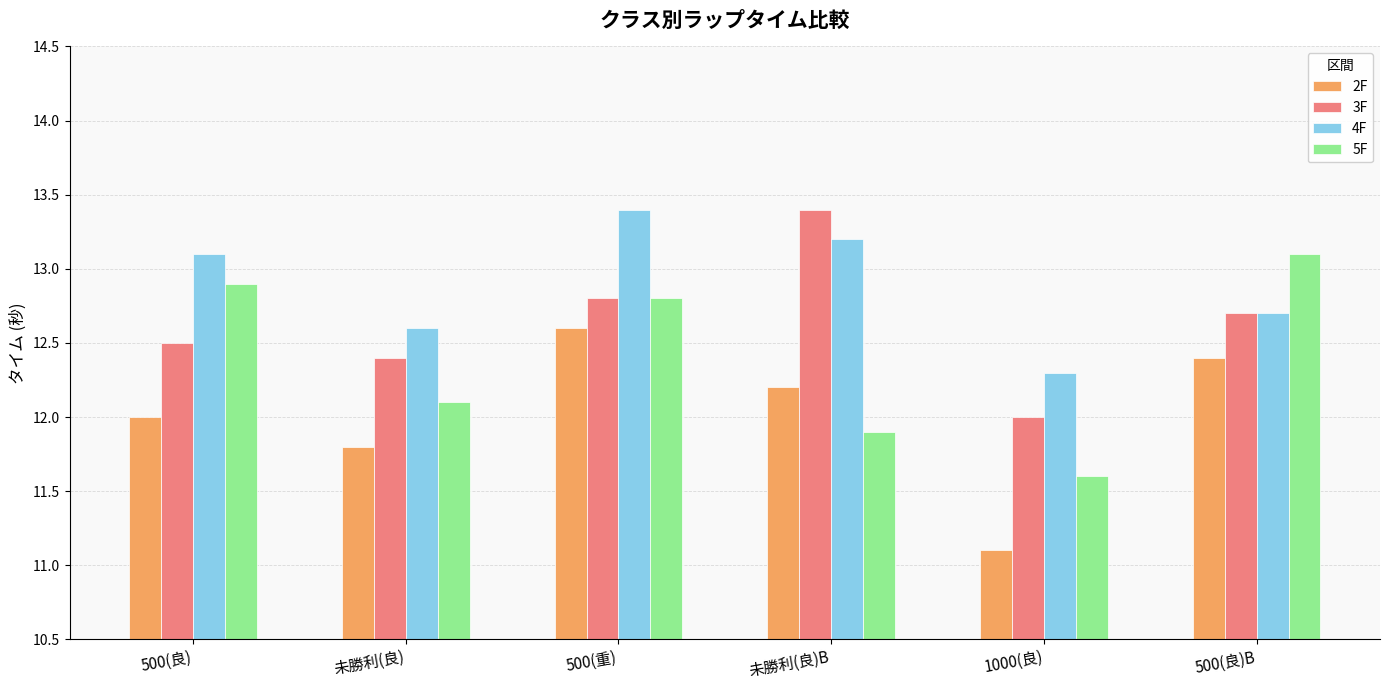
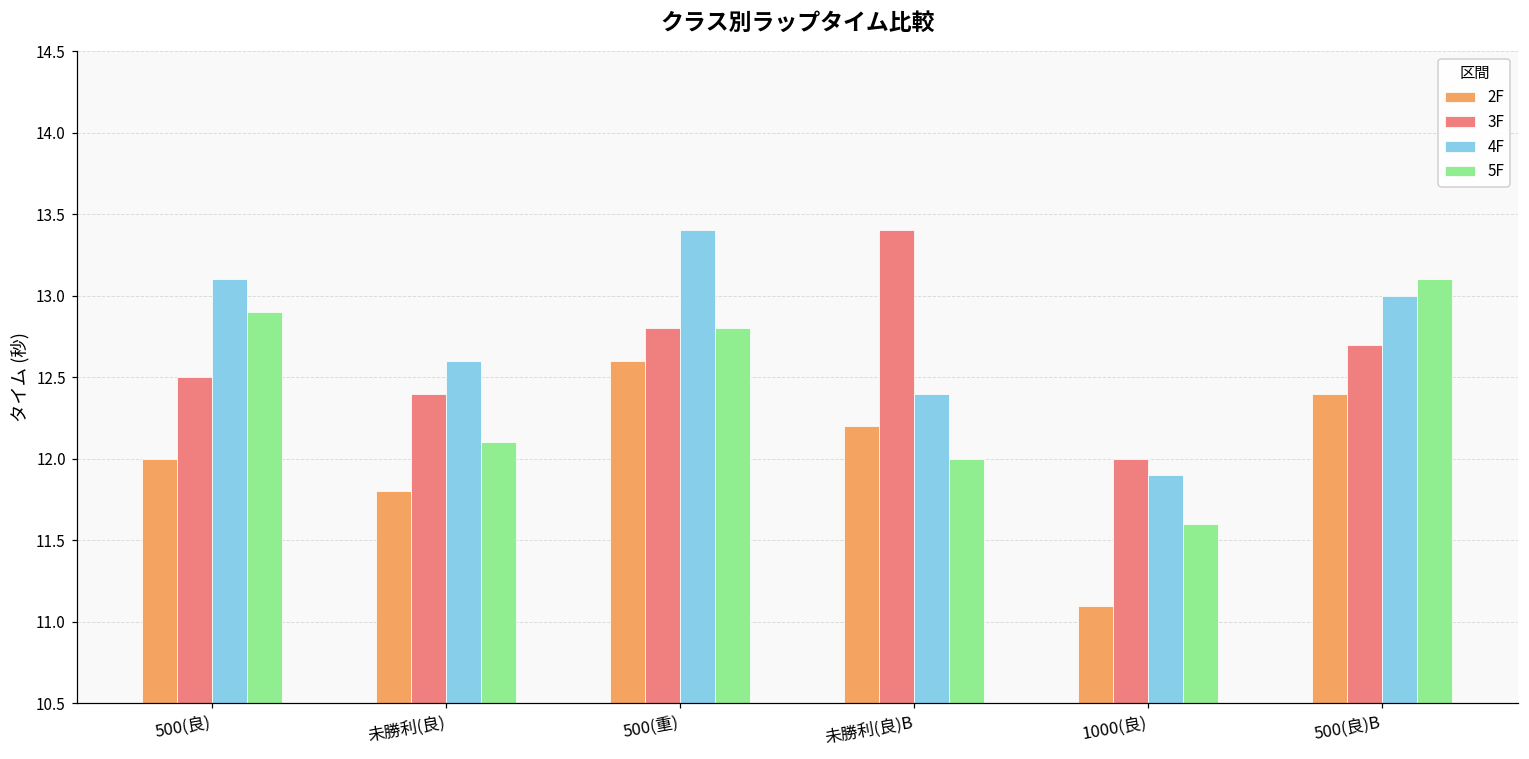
  {
    "4F": {
      "500(良)": 13.1,
      "未勝利(良)": 12.6,
      "500(重)": 13.4,
-     "未勝利(良)B": 13.2,
-     "1000(良)": 12.3,
-     "500(良)B": 12.7
+     "未勝利(良)B": 12.4,
+     "1000(良)": 11.9,
+     "500(良)B": 13.0
    },
    "5F": {
      "500(良)": 12.9,
      "未勝利(良)": 12.1,
      "500(重)": 12.8,
-     "未勝利(良)B": 11.9,
+     "未勝利(良)B": 12.0,
      "1000(良)": 11.6,
      "500(良)B": 13.1
    }
  }
